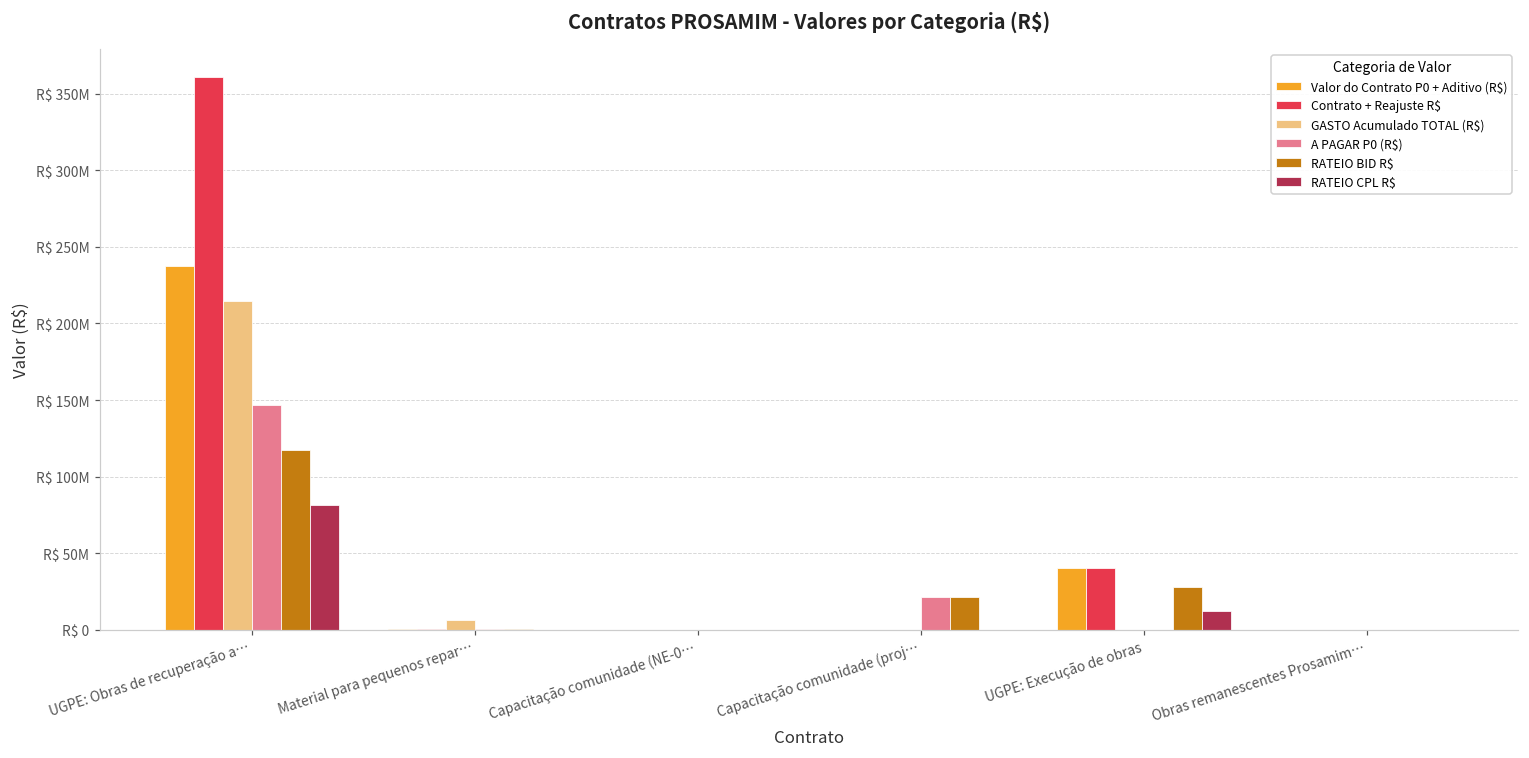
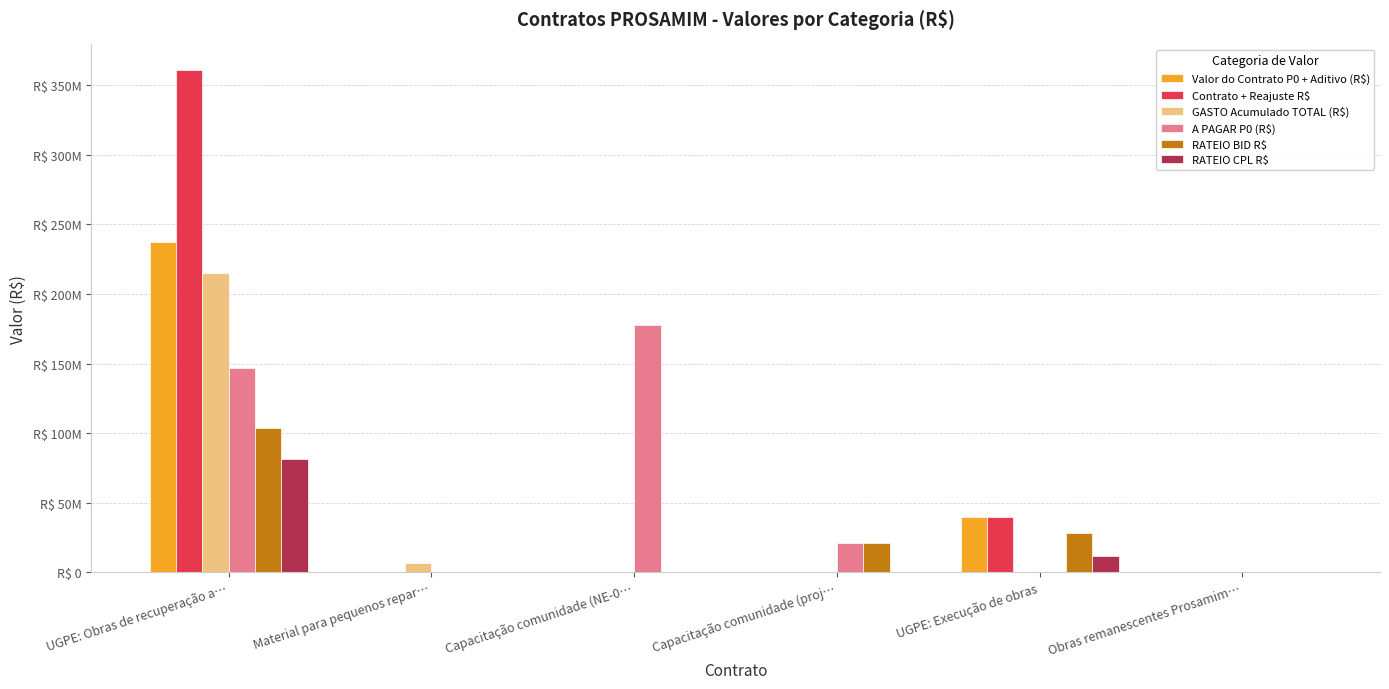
  {
    "Valor do Contrato P0 + Aditivo (R$)": {
      "UGPE: Obras de recuperação a…": "R$ 238000000",
      "Capacitação comunidade (proj…": "R$ 0",
      "UGPE: Execução de obras": "R$ 40000000",
      "Obras remanescentes Prosamim…": "R$ 0"
    },
    "GASTO Acumulado TOTAL (R$)": {
      "UGPE: Obras de recuperação a…": "R$ 215000000",
      "Material para pequenos repar…": "R$ 6000000",
      "Capacitação comunidade (NE-0…": "R$ 0",
      "Capacitação comunidade (proj…": "R$ 0",
      "UGPE: Execução de obras": "R$ 0",
      "Obras remanescentes Prosamim…": "R$ 0"
    },
    "A PAGAR P0 (R$)": {
      "UGPE: Obras de recuperação a…": "R$ 147000000",
-     "Capacitação comunidade (NE-0…": "R$ 0",
+     "Capacitação comunidade (NE-0…": "R$ 178000000",
      "Capacitação comunidade (proj…": "R$ 21000000",
      "UGPE: Execução de obras": "R$ 0",
      "Obras remanescentes Prosamim…": "R$ 0"
    },
    "RATEIO BID R$": {
-     "UGPE: Obras de recuperação a…": "R$ 117000000",
+     "UGPE: Obras de recuperação a…": "R$ 104000000",
      "Capacitação comunidade (proj…": "R$ 21000000",
      "UGPE: Execução de obras": "R$ 28000000",
      "Obras remanescentes Prosamim…": "R$ 0"
    }
  }
